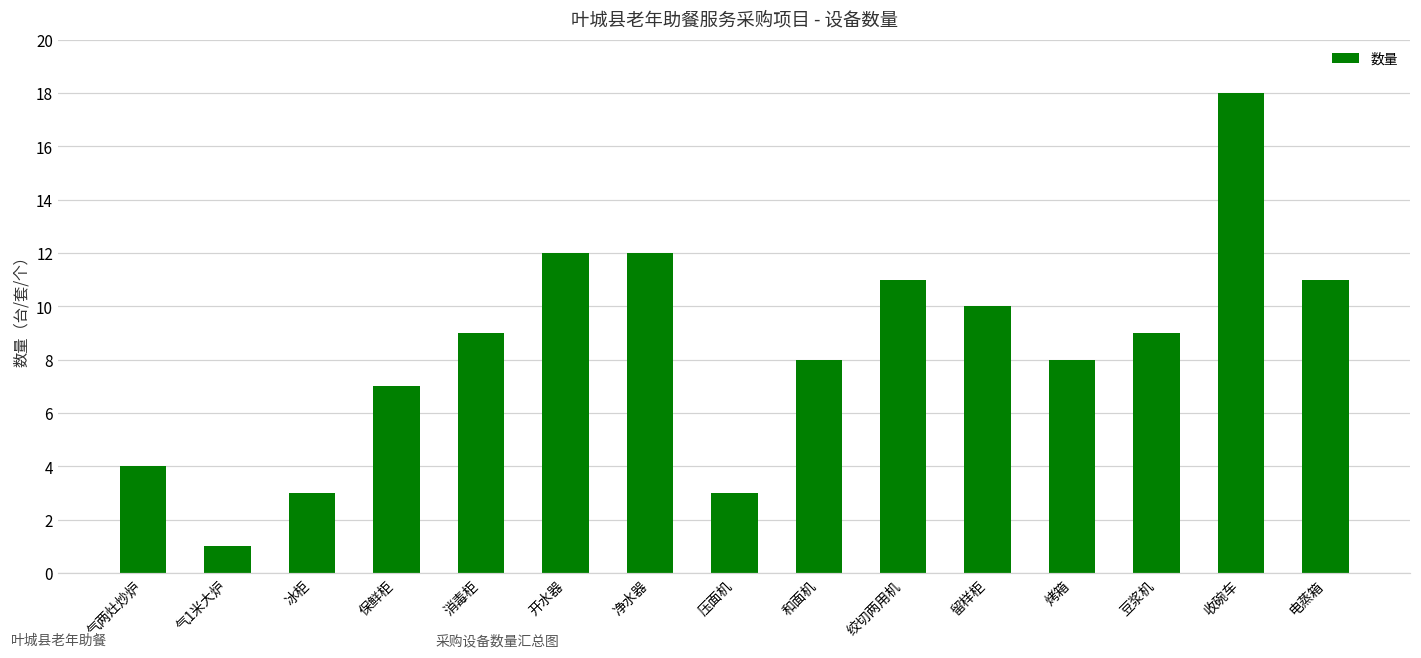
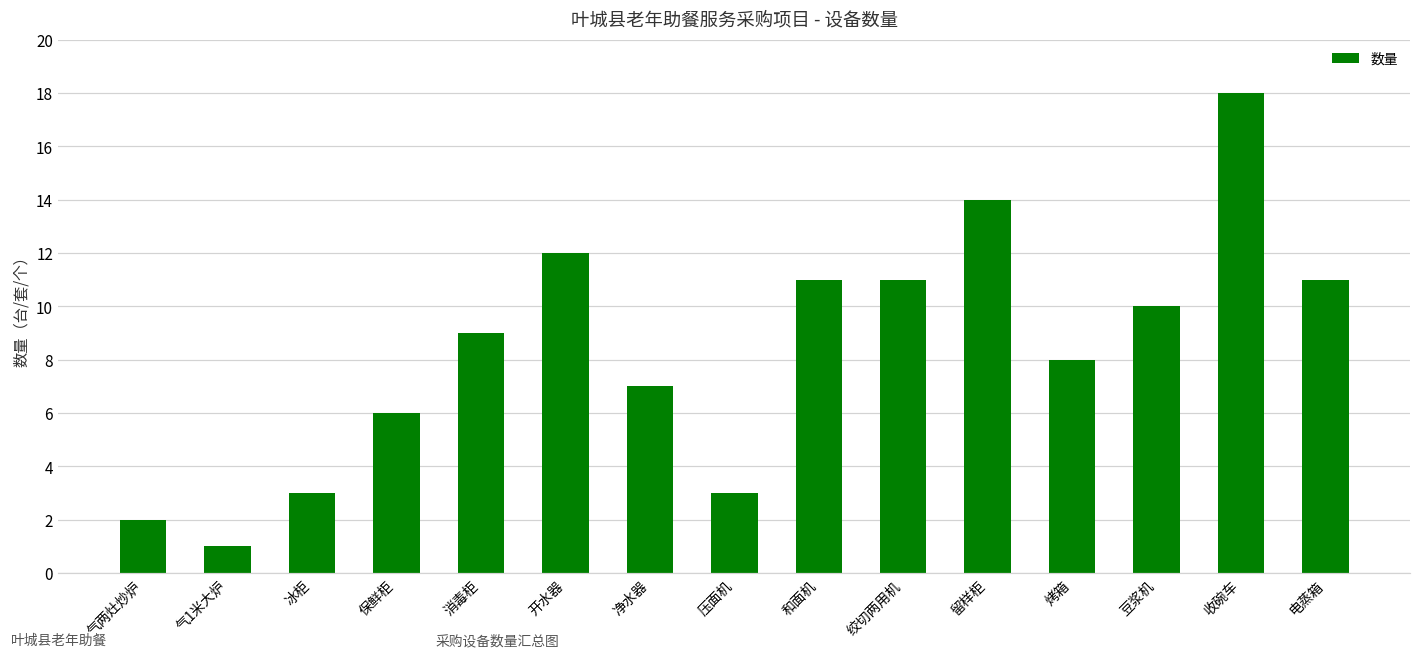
  {
-   "气两灶炒炉": 4,
+   "气两灶炒炉": 2,
    "气1米大炉": 1,
    "冰柜": 3,
-   "保鲜柜": 7,
+   "保鲜柜": 6,
    "消毒柜": 9,
    "开水器": 12,
-   "净水器": 12,
+   "净水器": 7,
    "压面机": 3,
-   "和面机": 8,
+   "和面机": 11,
    "绞切两用机": 11,
-   "留样柜": 10,
+   "留样柜": 14,
    "烤箱": 8,
-   "豆浆机": 9,
+   "豆浆机": 10,
    "收碗车": 18,
    "电蒸箱": 11
  }
